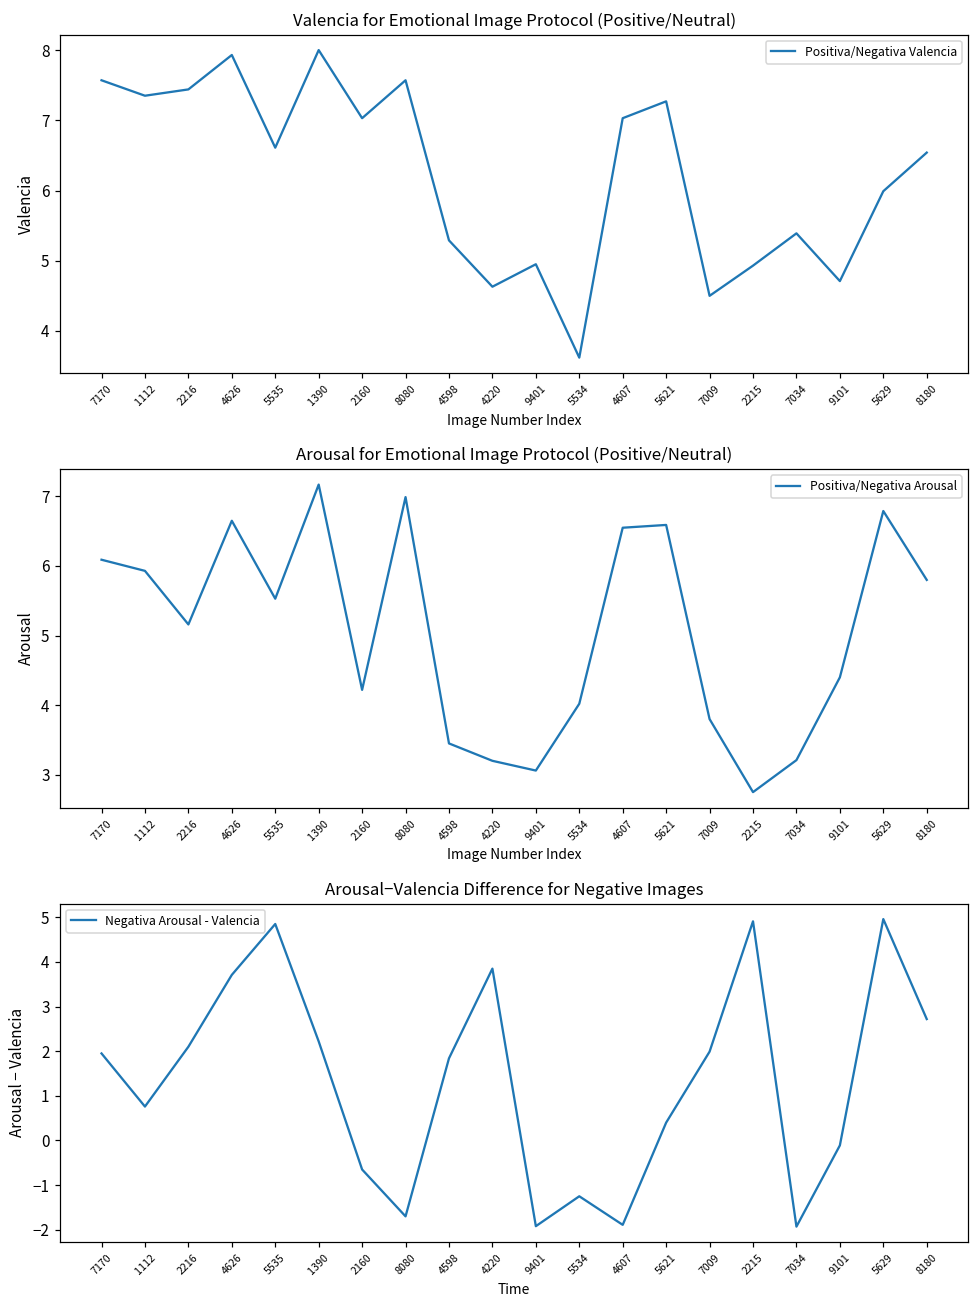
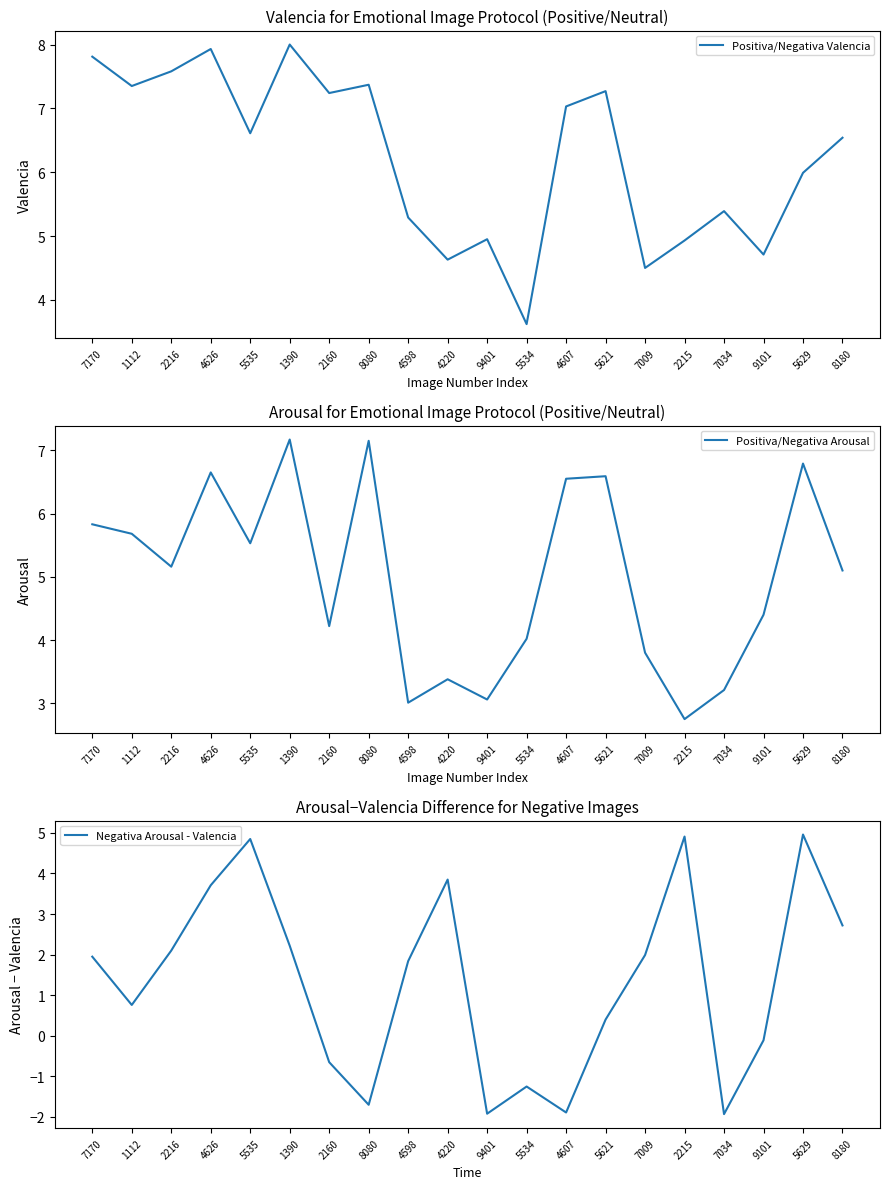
  {
    "Valencia for Emotional Image Protocol (Positive/Neutral)": {
-     "7170": 7.6,
+     "7170": 7.8,
      "1112": 7.4,
-     "2216": 7.4,
+     "2216": 7.6,
      "4626": 7.9,
      "5535": 6.6,
      "1390": 8.0,
-     "2160": 7.0,
-     "8080": 7.6,
+     "2160": 7.2,
+     "8080": 7.4,
      "4598": 5.3,
      "4220": 4.6,
      "9401": 5.0,
      "5534": 3.6,
      "4607": 7.0,
      "5621": 7.3,
      "7009": 4.5,
      "2215": 4.9,
      "7034": 5.4,
      "9101": 4.7,
      "5629": 6.0,
      "8180": 6.5
    },
    "Arousal for Emotional Image Protocol (Positive/Neutral)": {
-     "7170": 6.1,
-     "1112": 5.9,
+     "7170": 5.8,
+     "1112": 5.7,
      "2216": 5.2,
      "4626": 6.7,
      "5535": 5.5,
      "1390": 7.2,
      "2160": 4.2,
-     "8080": 7.0,
-     "4598": 3.5,
-     "4220": 3.2,
+     "8080": 7.2,
+     "4598": 3.0,
+     "4220": 3.4,
      "9401": 3.1,
      "5534": 4.0,
      "4607": 6.6,
      "5621": 6.6,
      "7009": 3.8,
      "2215": 2.8,
      "7034": 3.2,
      "9101": 4.4,
      "5629": 6.8,
-     "8180": 5.8
+     "8180": 5.1
    },
    "Arousal−Valencia Difference for Negative Images": {
      "7170": 2.0,
      "1112": 0.8,
      "2216": 2.1,
      "4626": 3.7,
      "5535": 4.9,
      "1390": 2.2,
      "2160": -0.7,
      "8080": -1.7,
      "4598": 1.8,
      "4220": 3.8,
      "9401": -1.9,
      "5534": -1.3,
      "4607": -1.9,
      "5621": 0.4,
      "7009": 2.0,
      "2215": 4.9,
      "7034": -1.9,
      "9101": -0.1,
      "5629": 5.0,
      "8180": 2.7
    }
  }
